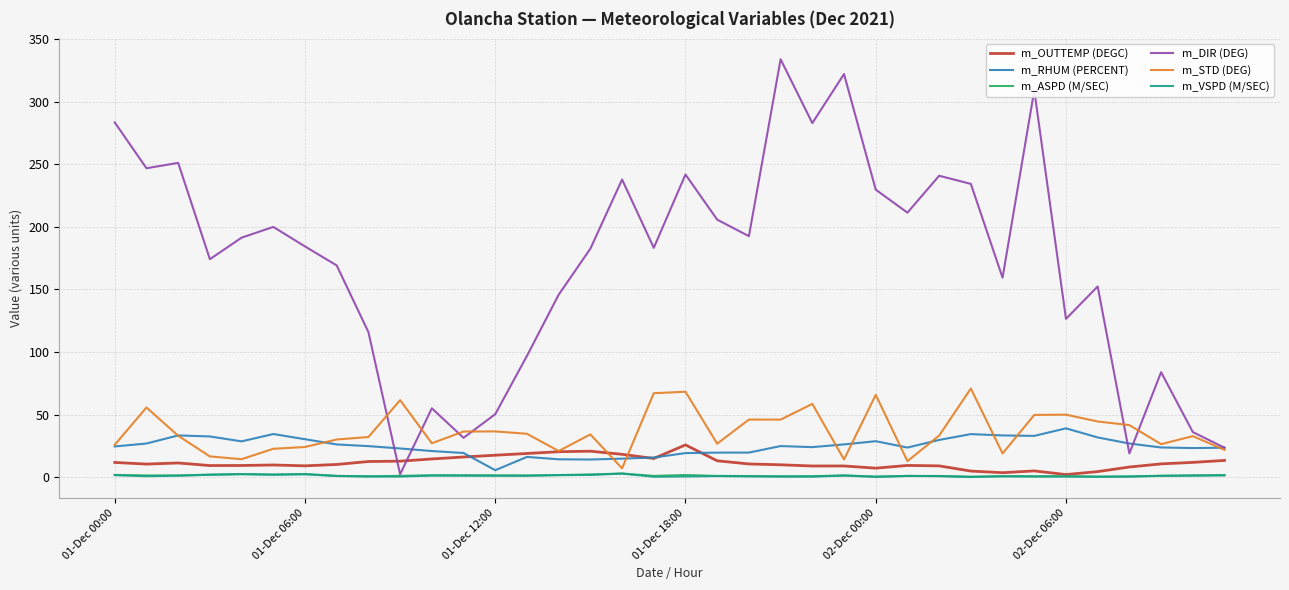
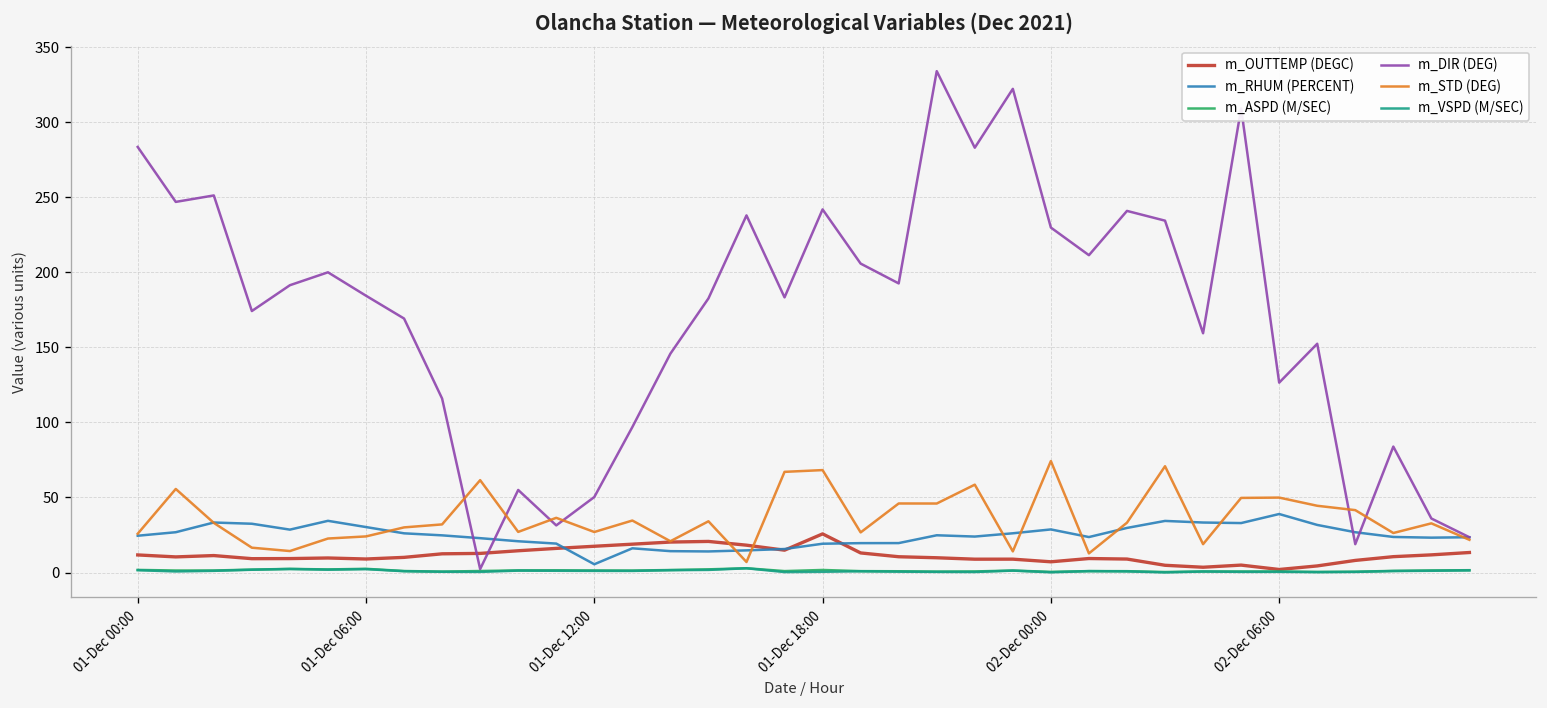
  {
    "m_OUTTEMP (DEGC)": {
      "01-Dec 00:00": 12,
      "01-Dec 06:00": 9,
      "01-Dec 12:00": 18,
      "01-Dec 18:00": 26,
      "02-Dec 00:00": 7
    },
    "m_RHUM (PERCENT)": {
      "01-Dec 06:00": 30,
      "01-Dec 12:00": 6,
      "01-Dec 18:00": 19,
      "02-Dec 00:00": 29,
      "02-Dec 06:00": 39
    },
    "m_DIR (DEG)": {
      "01-Dec 00:00": 284,
      "01-Dec 06:00": 184,
      "01-Dec 12:00": 50,
      "01-Dec 18:00": 242,
      "02-Dec 00:00": 230,
      "02-Dec 06:00": 127
    },
    "m_STD (DEG)": {
      "01-Dec 06:00": 24,
-     "01-Dec 12:00": 37,
+     "01-Dec 12:00": 27,
      "01-Dec 18:00": 68,
-     "02-Dec 00:00": 66,
+     "02-Dec 00:00": 74,
      "02-Dec 06:00": 50
    }
  }
